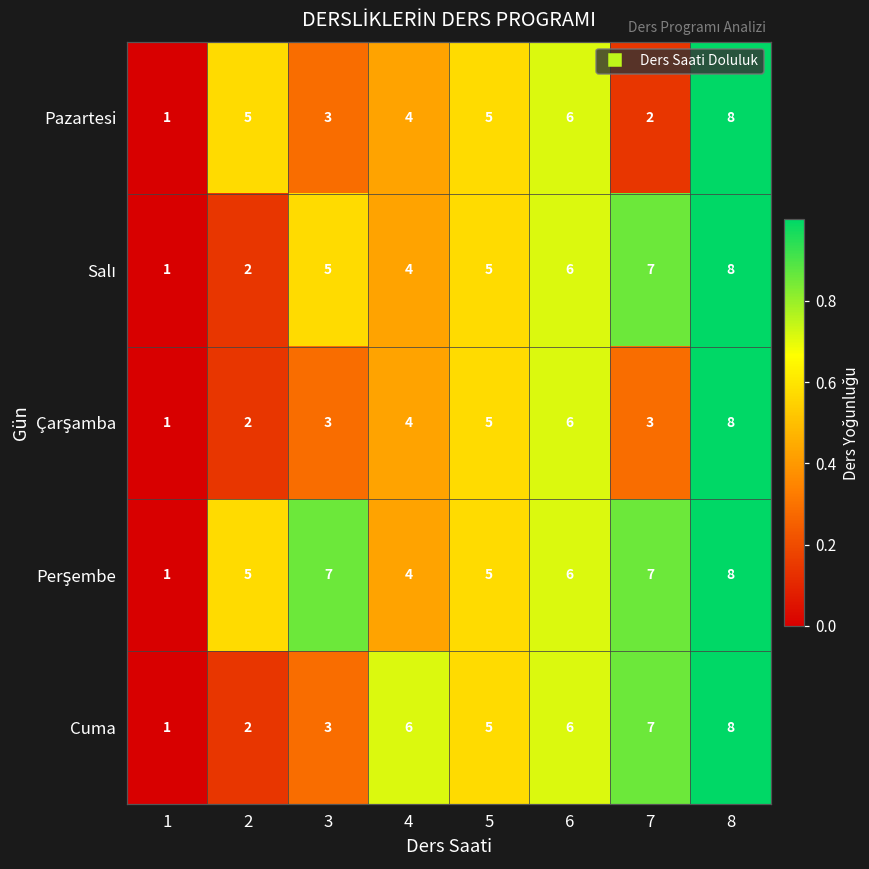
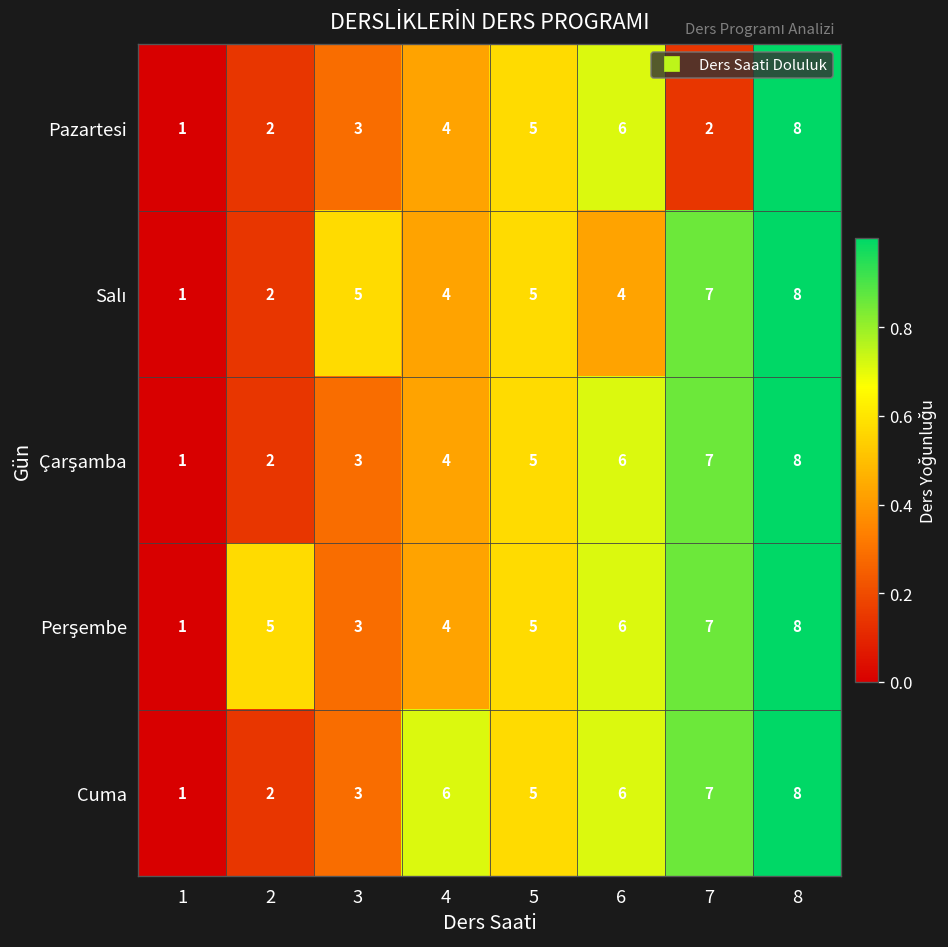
  {
    "Pazartesi": {
      "1": 1,
-     "2": 5,
+     "2": 2,
      "3": 3,
      "4": 4,
      "5": 5,
      "6": 6,
      "7": 2,
      "8": 8
    },
    "Salı": {
      "1": 1,
      "2": 2,
      "3": 5,
      "4": 4,
      "5": 5,
-     "6": 6,
+     "6": 4,
      "7": 7,
      "8": 8
    },
    "Çarşamba": {
      "1": 1,
      "2": 2,
      "3": 3,
      "4": 4,
      "5": 5,
      "6": 6,
-     "7": 3,
+     "7": 7,
      "8": 8
    },
    "Perşembe": {
      "1": 1,
      "2": 5,
-     "3": 7,
+     "3": 3,
      "4": 4,
      "5": 5,
      "6": 6,
      "7": 7,
      "8": 8
    },
    "Cuma": {
      "1": 1,
      "2": 2,
      "3": 3,
      "4": 6,
      "5": 5,
      "6": 6,
      "7": 7,
      "8": 8
    }
  }
